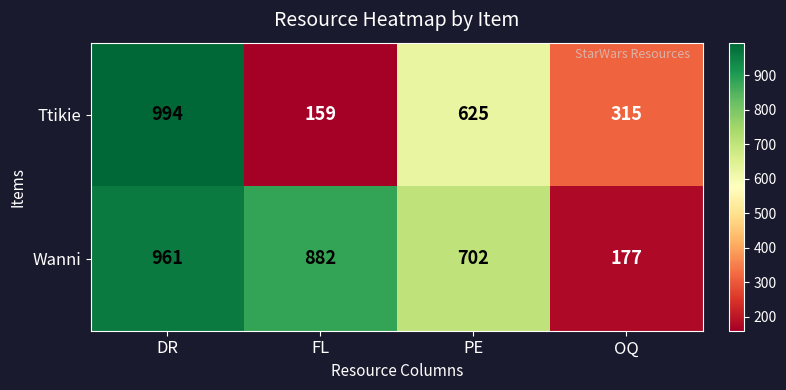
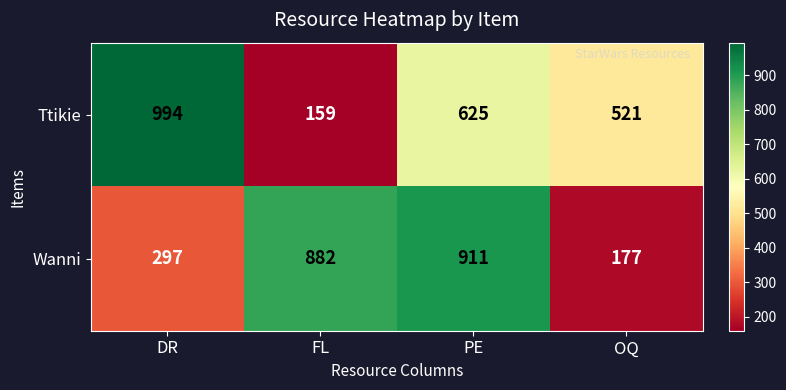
  {
    "Ttikie": {
      "DR": 994,
      "FL": 159,
      "PE": 625,
-     "OQ": 315
+     "OQ": 521
    },
    "Wanni": {
-     "DR": 961,
+     "DR": 297,
      "FL": 882,
-     "PE": 702,
+     "PE": 911,
      "OQ": 177
    }
  }
